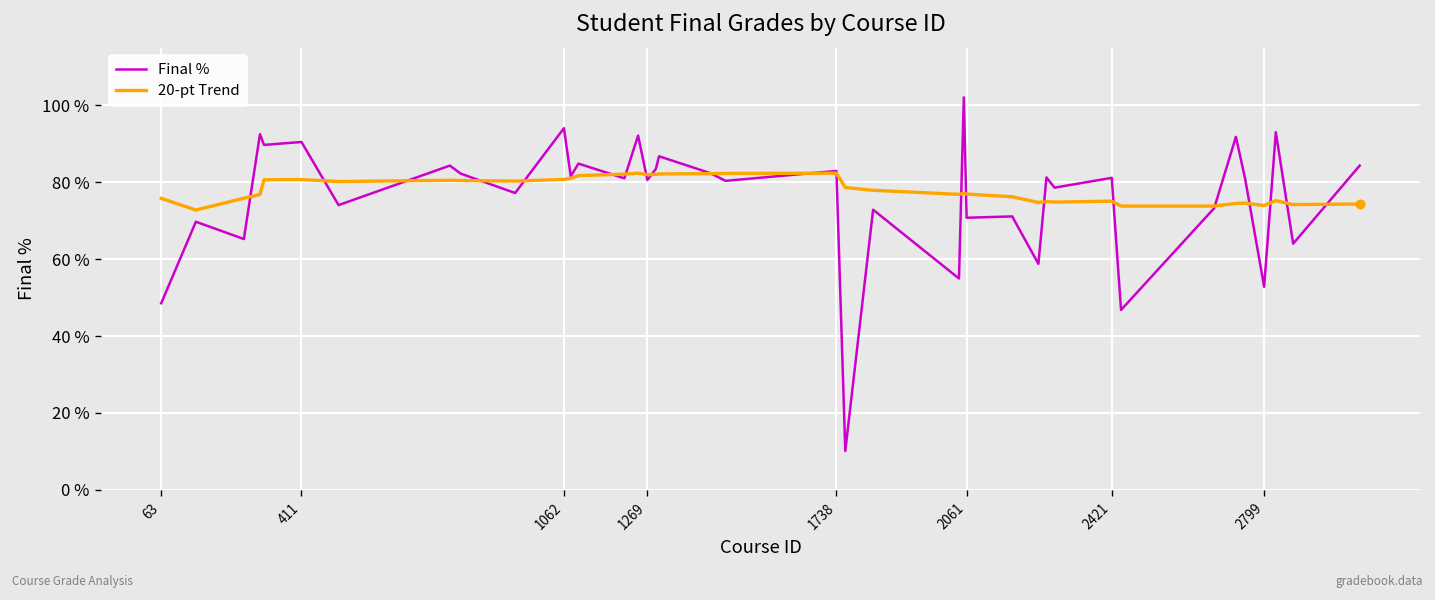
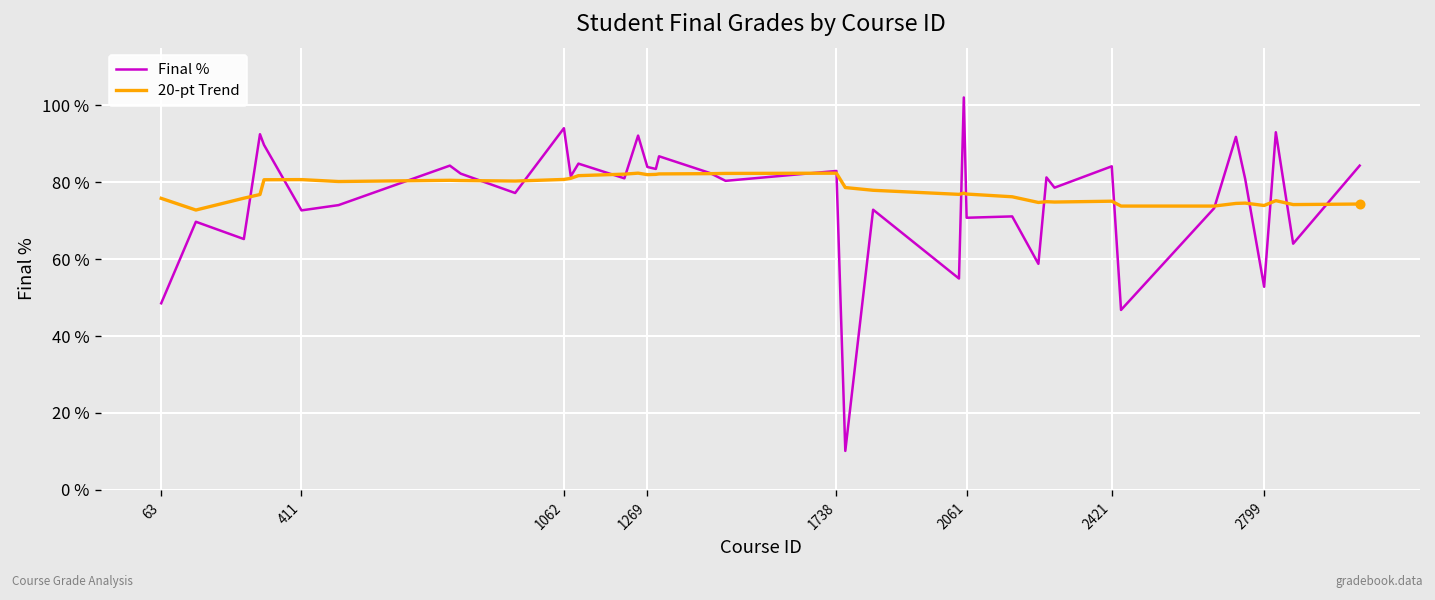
  {
    "Final %": {
      "63": "49 %",
-     "411": "91 %",
+     "411": "73 %",
      "1062": "94 %",
-     "1269": "81 %",
+     "1269": "84 %",
      "2061": "71 %",
-     "2421": "81 %",
+     "2421": "84 %",
      "2799": "53 %"
    }
  }
